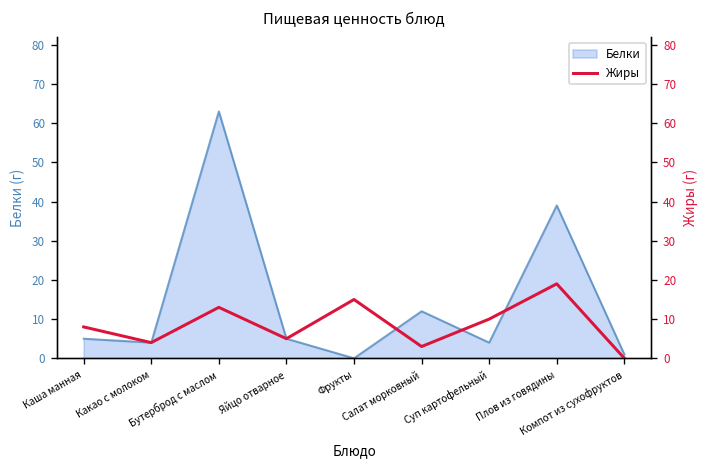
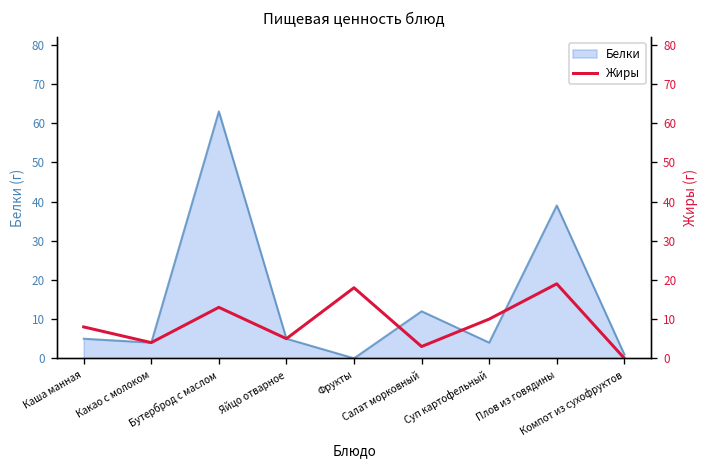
  {
    "Белки": {
      "Каша манная": 5,
      "Какао с молоком": 4,
      "Бутерброд с маслом": 63,
      "Яйцо отварное": 5,
      "Фрукты": 0,
      "Салат морковный": 12,
      "Суп картофельный": 4,
      "Плов из говядины": 39,
      "Компот из сухофруктов": 1
    },
    "Жиры": {
      "Каша манная": 8,
      "Какао с молоком": 4,
      "Бутерброд с маслом": 13,
      "Яйцо отварное": 5,
-     "Фрукты": 15,
+     "Фрукты": 18,
      "Салат морковный": 3,
      "Суп картофельный": 10,
      "Плов из говядины": 19,
      "Компот из сухофруктов": 0
    }
  }
